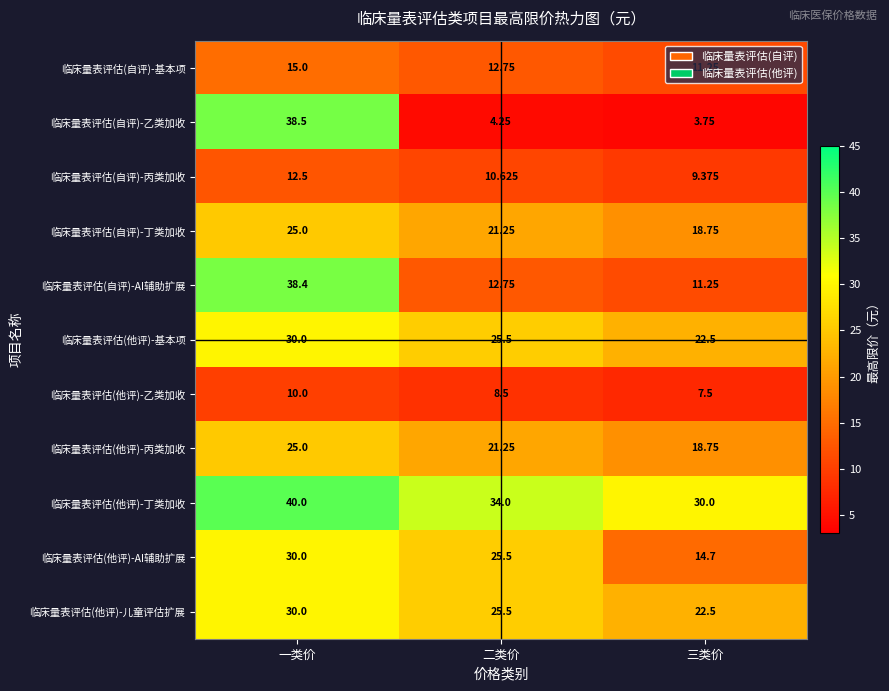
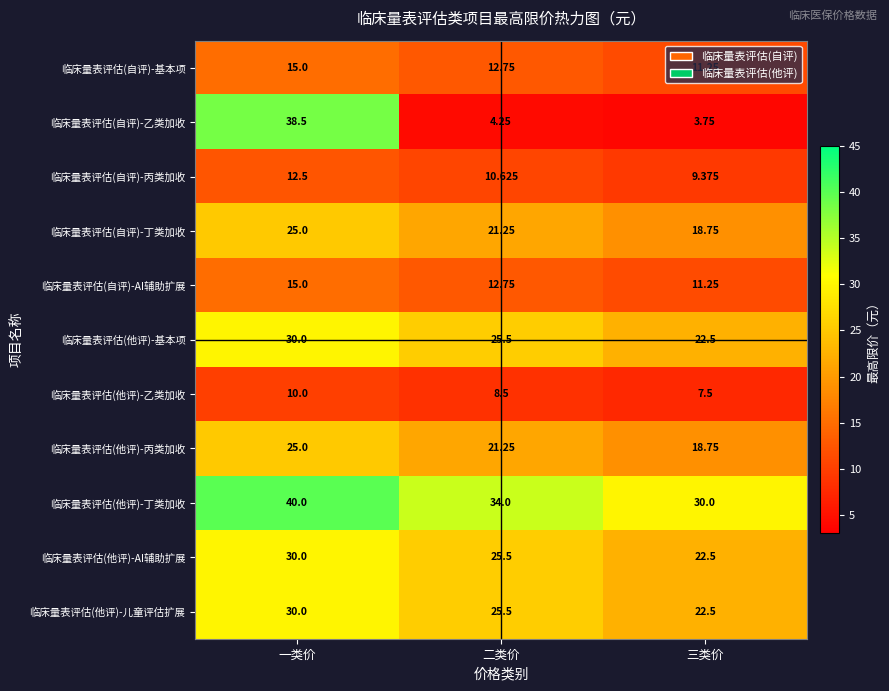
  {
    "临床量表评估(自评)-基本项": {
      "一类价": 15.0,
      "二类价": 12.75
    },
    "临床量表评估(自评)-乙类加收": {
      "一类价": 38.5,
      "二类价": 4.25,
      "三类价": 3.75
    },
    "临床量表评估(自评)-丙类加收": {
      "一类价": 12.5,
      "二类价": 10.625,
      "三类价": 9.375
    },
    "临床量表评估(自评)-丁类加收": {
      "一类价": 25.0,
      "二类价": 21.25,
      "三类价": 18.75
    },
    "临床量表评估(自评)-AI辅助扩展": {
-     "一类价": 38.4,
+     "一类价": 15.0,
      "二类价": 12.75,
      "三类价": 11.25
    },
    "临床量表评估(他评)-基本项": {
      "一类价": 30.0,
      "二类价": 25.5,
      "三类价": 22.5
    },
    "临床量表评估(他评)-乙类加收": {
      "一类价": 10.0,
      "二类价": 8.5,
      "三类价": 7.5
    },
    "临床量表评估(他评)-丙类加收": {
      "一类价": 25.0,
      "二类价": 21.25,
      "三类价": 18.75
    },
    "临床量表评估(他评)-丁类加收": {
      "一类价": 40.0,
      "二类价": 34.0,
      "三类价": 30.0
    },
    "临床量表评估(他评)-AI辅助扩展": {
      "一类价": 30.0,
      "二类价": 25.5,
-     "三类价": 14.7
+     "三类价": 22.5
    },
    "临床量表评估(他评)-儿童评估扩展": {
      "一类价": 30.0,
      "二类价": 25.5,
      "三类价": 22.5
    }
  }
